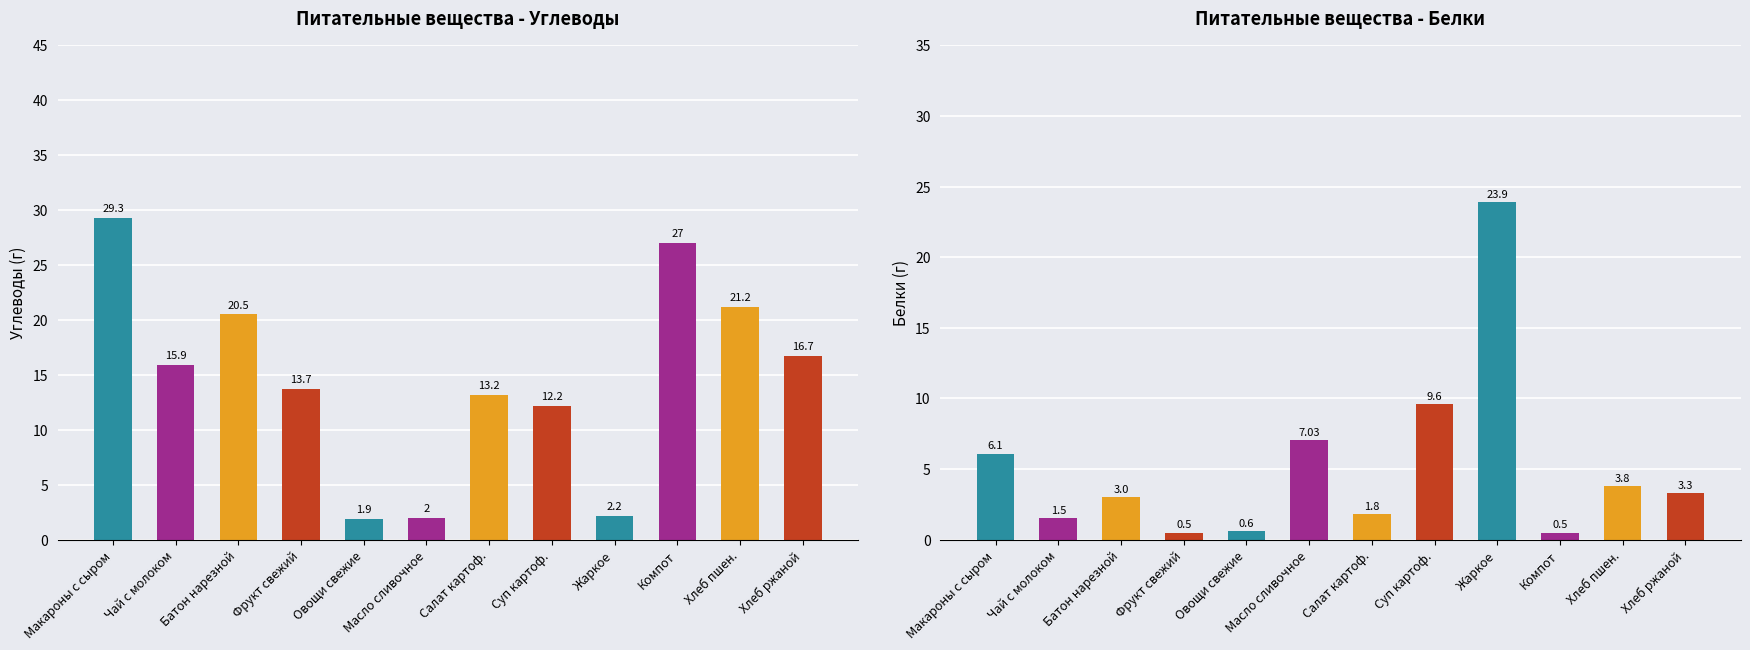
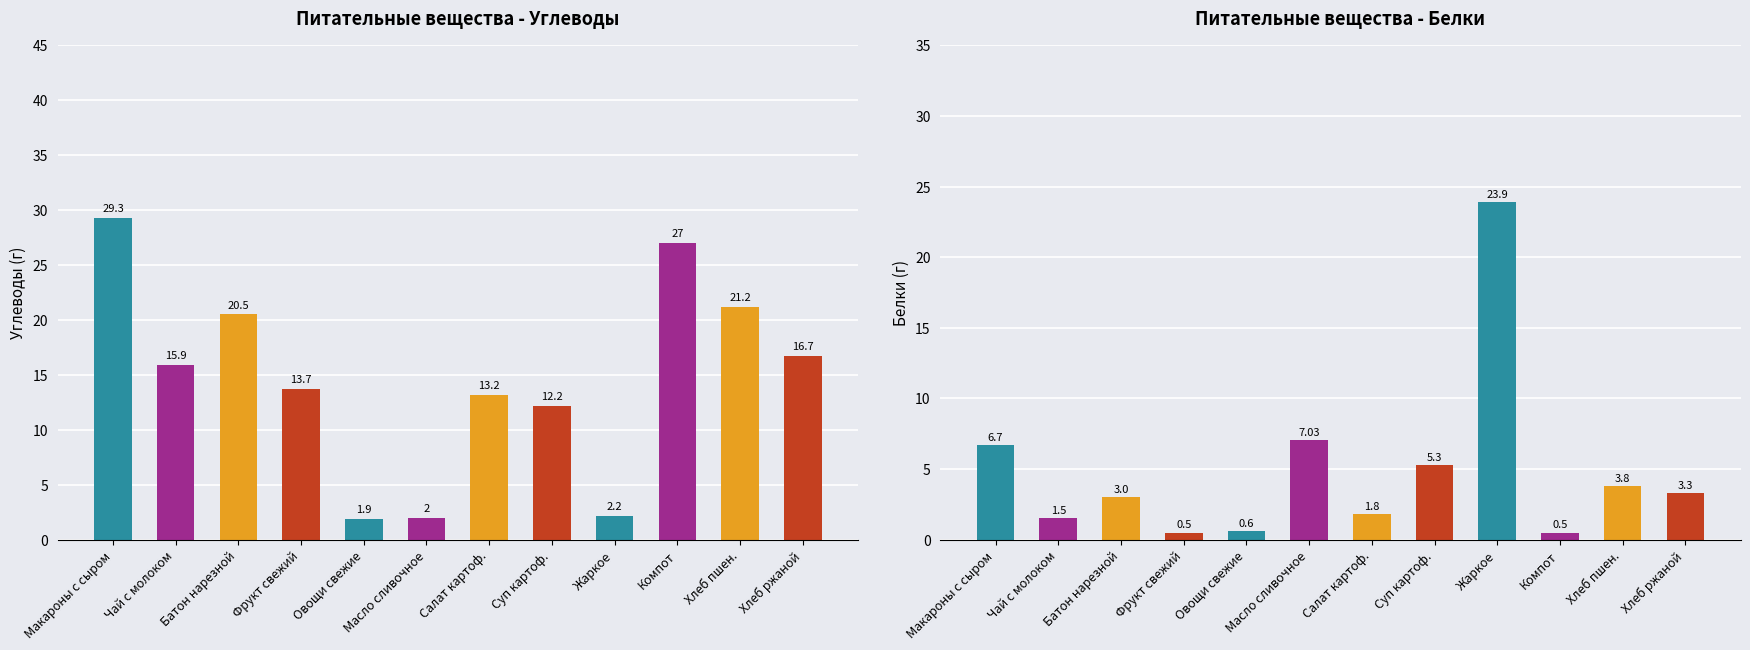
  {
    "Питательные вещества - Углеводы": {
      "Макароны с сыром": 29.3,
      "Чай с молоком": 15.9,
      "Батон нарезной": 20.5,
      "Фрукт свежий": 13.7,
      "Овощи свежие": 1.9,
      "Масло сливочное": 2,
      "Салат картоф.": 13.2,
      "Суп картоф.": 12.2,
      "Жаркое": 2.2,
      "Компот": 27,
      "Хлеб пшен.": 21.2,
      "Хлеб ржаной": 16.7
    },
    "Питательные вещества - Белки": {
-     "Макароны с сыром": 6.1,
+     "Макароны с сыром": 6.7,
      "Чай с молоком": 1.5,
      "Батон нарезной": 3.0,
      "Фрукт свежий": 0.5,
      "Овощи свежие": 0.6,
      "Масло сливочное": 7.03,
      "Салат картоф.": 1.8,
-     "Суп картоф.": 9.6,
+     "Суп картоф.": 5.3,
      "Жаркое": 23.9,
      "Компот": 0.5,
      "Хлеб пшен.": 3.8,
      "Хлеб ржаной": 3.3
    }
  }
